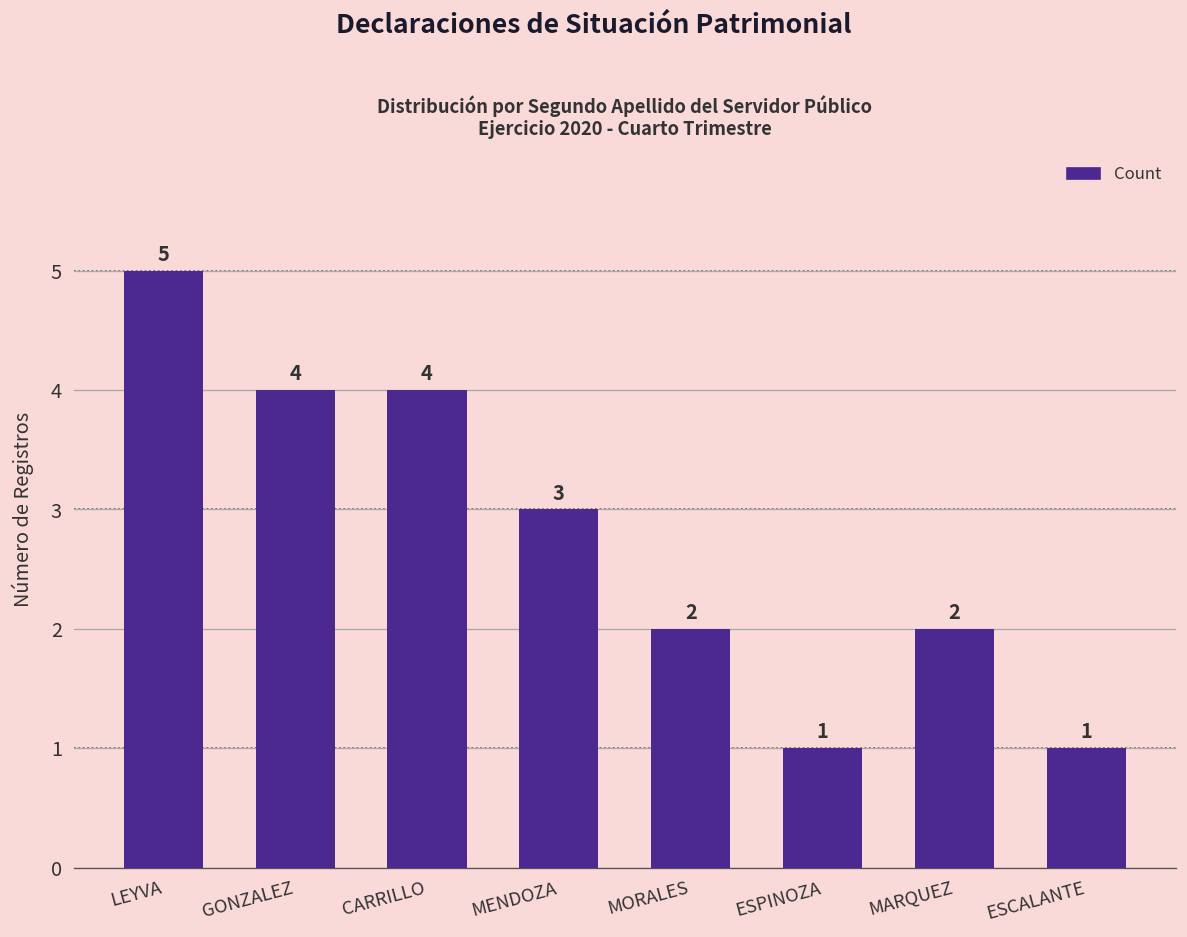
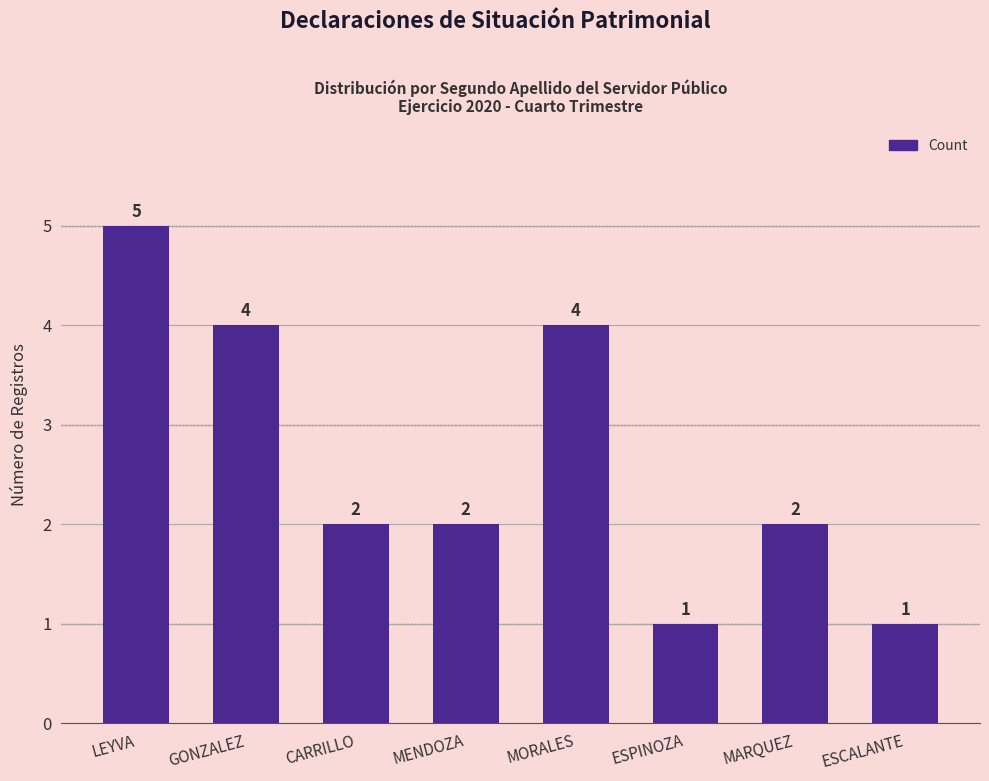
  {
    "LEYVA": 5,
    "GONZALEZ": 4,
-   "CARRILLO": 4,
-   "MENDOZA": 3,
-   "MORALES": 2,
+   "CARRILLO": 2,
+   "MENDOZA": 2,
+   "MORALES": 4,
    "ESPINOZA": 1,
    "MARQUEZ": 2,
    "ESCALANTE": 1
  }
